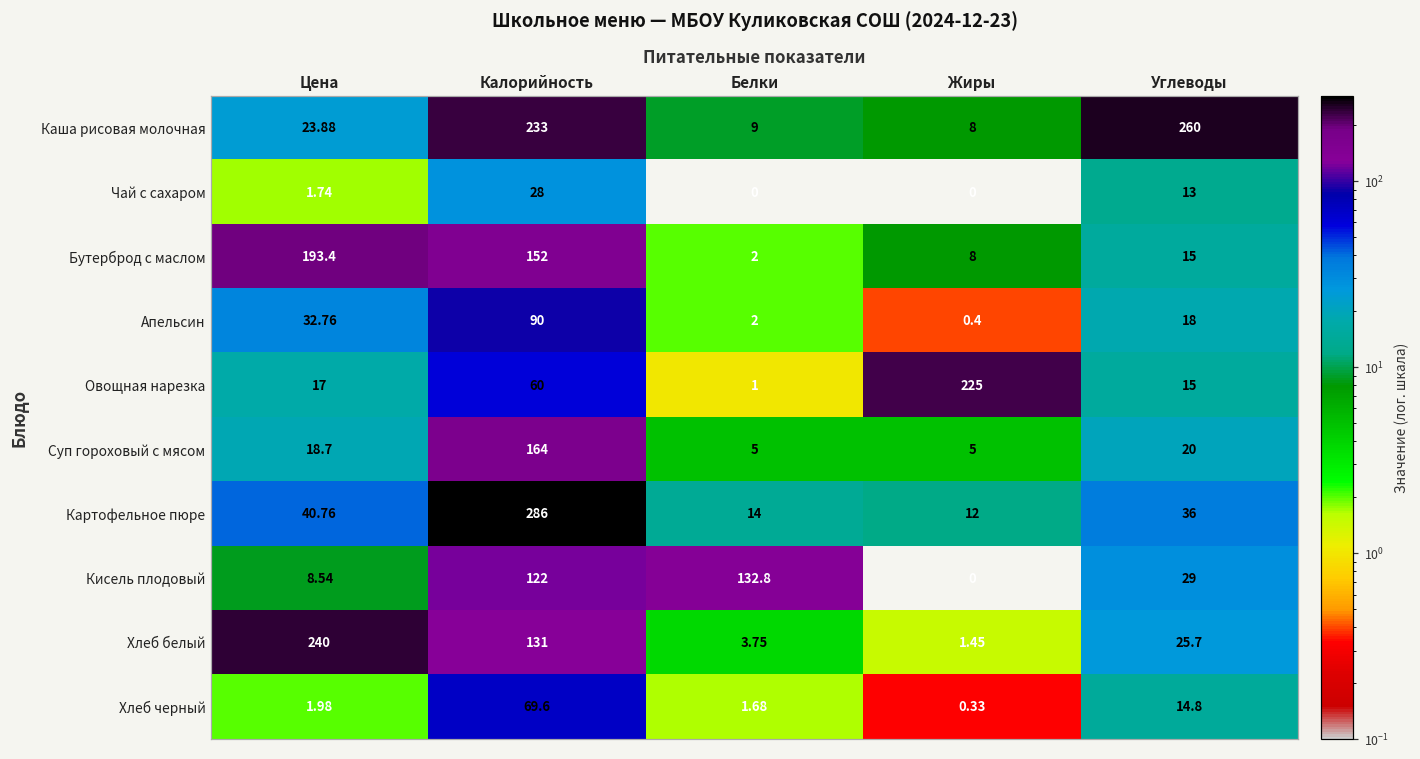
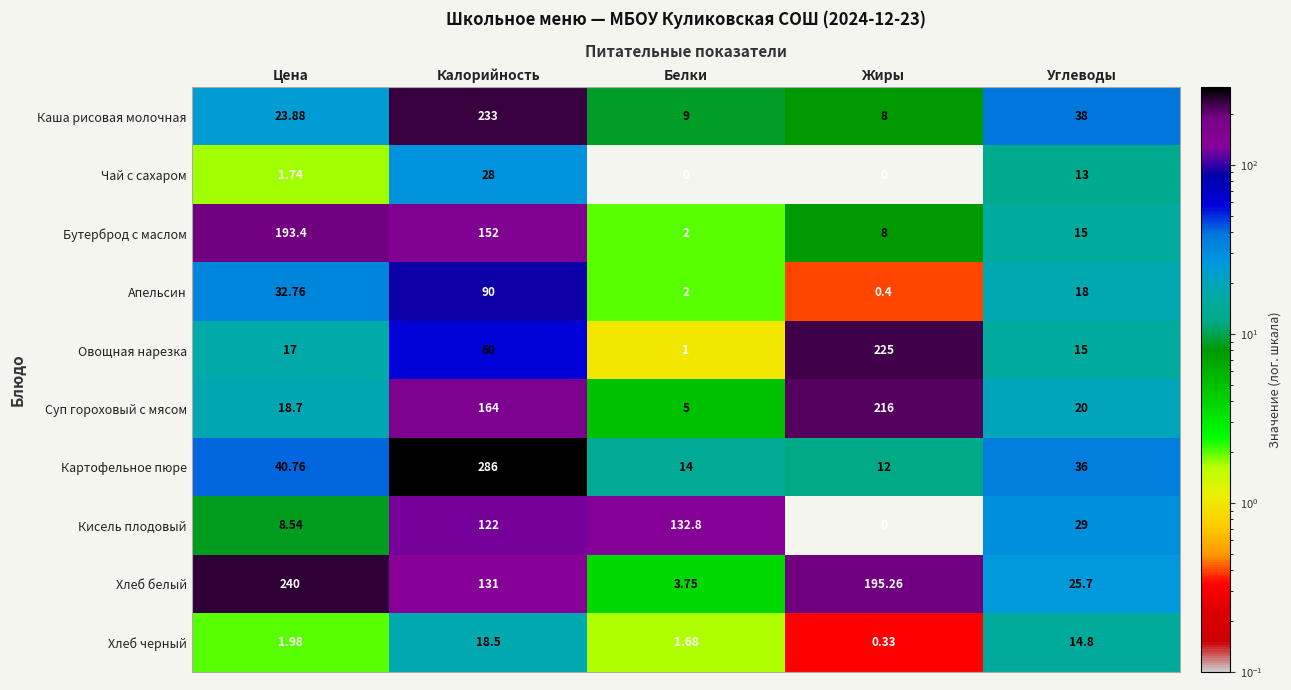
  {
    "Каша рисовая молочная": {
      "Цена": 23.88,
      "Калорийность": 233,
      "Белки": 9,
      "Жиры": 8,
-     "Углеводы": 260
+     "Углеводы": 38
    },
    "Чай с сахаром": {
      "Цена": 1.74,
      "Калорийность": 28,
      "Углеводы": 13
    },
    "Бутерброд с маслом": {
      "Цена": 193.4,
      "Калорийность": 152,
      "Белки": 2,
      "Жиры": 8,
      "Углеводы": 15
    },
    "Апельсин": {
      "Цена": 32.76,
      "Калорийность": 90,
      "Белки": 2,
      "Жиры": 0.4,
      "Углеводы": 18
    },
    "Овощная нарезка": {
      "Цена": 17,
      "Калорийность": 60,
      "Белки": 1,
      "Жиры": 225,
      "Углеводы": 15
    },
    "Суп гороховый с мясом": {
      "Цена": 18.7,
      "Калорийность": 164,
      "Белки": 5,
-     "Жиры": 5,
+     "Жиры": 216,
      "Углеводы": 20
    },
    "Картофельное пюре": {
      "Цена": 40.76,
      "Калорийность": 286,
      "Белки": 14,
      "Жиры": 12,
      "Углеводы": 36
    },
    "Кисель плодовый": {
      "Цена": 8.54,
      "Калорийность": 122,
      "Белки": 132.8,
      "Углеводы": 29
    },
    "Хлеб белый": {
      "Цена": 240,
      "Калорийность": 131,
      "Белки": 3.75,
-     "Жиры": 1.45,
+     "Жиры": 195.26,
      "Углеводы": 25.7
    },
    "Хлеб черный": {
      "Цена": 1.98,
-     "Калорийность": 69.6,
+     "Калорийность": 18.5,
      "Белки": 1.68,
      "Жиры": 0.33,
      "Углеводы": 14.8
    }
  }
